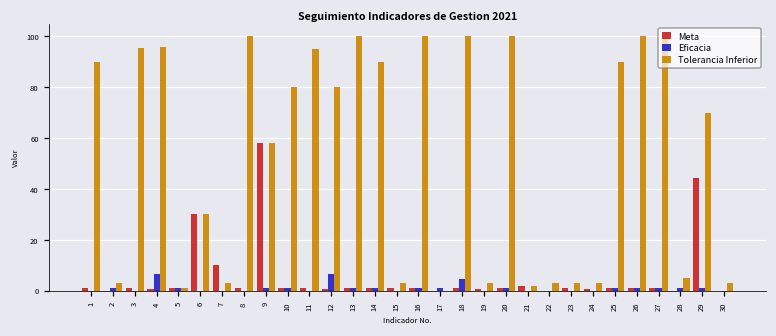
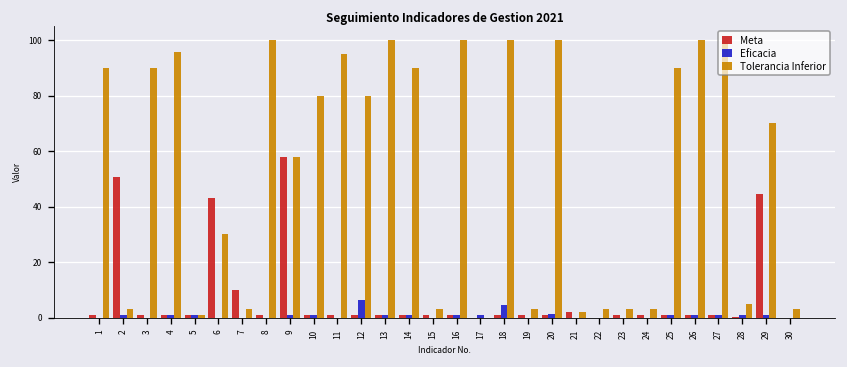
  {
    "Meta": {
-     "2": 0,
-     "6": 30,
+     "2": 51,
+     "6": 43,
      "7": 10,
      "9": 58,
      "17": 0,
      "21": 2,
      "29": 45
    },
    "Eficacia": {
      "1": 0,
      "3": 0,
-     "4": 7,
+     "4": 1,
      "6": 0,
      "7": 0,
      "8": 0,
      "11": 0,
      "12": 6,
      "15": 0,
      "18": 5,
      "19": 0,
      "20": 1,
      "21": 0,
      "22": 0,
      "23": 0,
      "24": 0,
      "30": 0
    },
    "Tolerancia Inferior": {
      "1": 90,
      "2": 3,
-     "3": 95,
+     "3": 90,
      "4": 96,
      "6": 30,
      "7": 3,
      "8": 100,
      "9": 58,
      "10": 80,
      "11": 95,
      "12": 80,
      "13": 100,
      "14": 90,
      "15": 3,
      "16": 100,
      "17": 0,
      "18": 100,
      "19": 3,
      "20": 100,
      "21": 2,
      "22": 3,
      "23": 3,
      "24": 3,
      "25": 90,
      "26": 100,
      "28": 5,
      "29": 70,
      "30": 3
    }
  }
